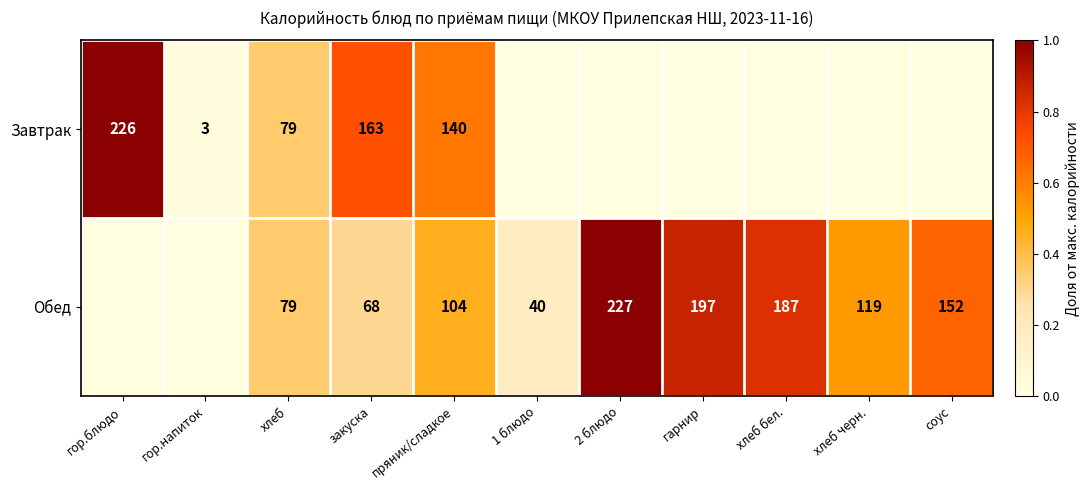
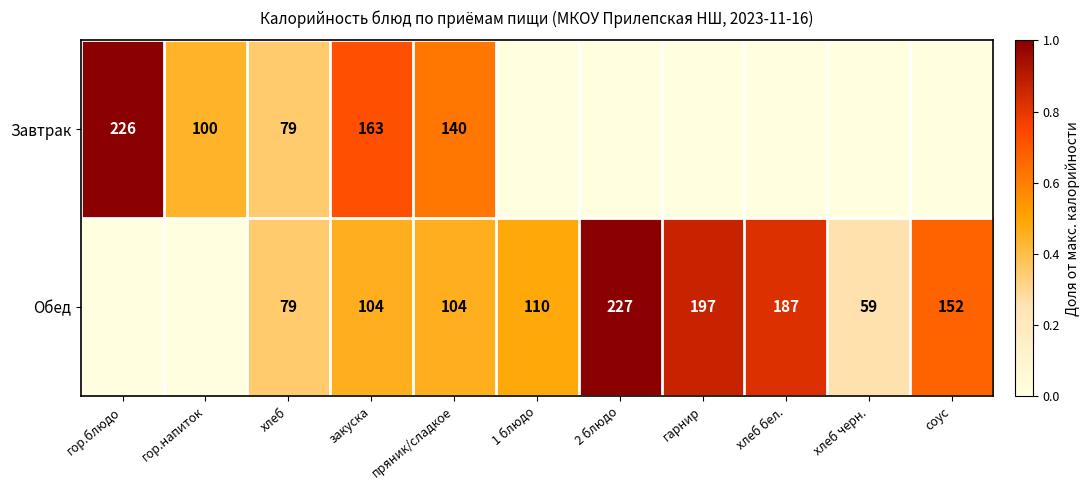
  {
    "Завтрак": {
      "гор.блюдо": 226,
-     "гор.напиток": 3,
+     "гор.напиток": 100,
      "хлеб": 79,
      "закуска": 163,
      "пряник/сладкое": 140
    },
    "Обед": {
      "хлеб": 79,
-     "закуска": 68,
+     "закуска": 104,
      "пряник/сладкое": 104,
-     "1 блюдо": 40,
+     "1 блюдо": 110,
      "2 блюдо": 227,
      "гарнир": 197,
      "хлеб бел.": 187,
-     "хлеб черн.": 119,
+     "хлеб черн.": 59,
      "соус": 152
    }
  }
